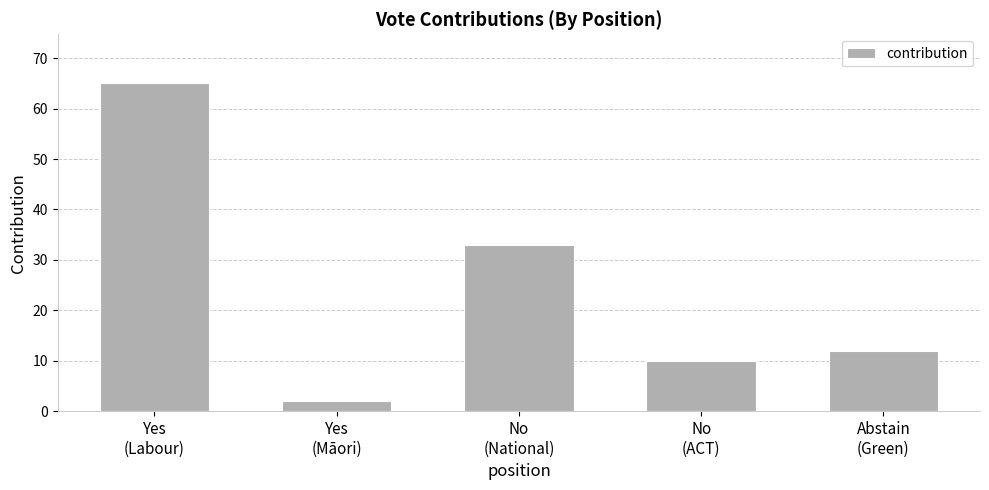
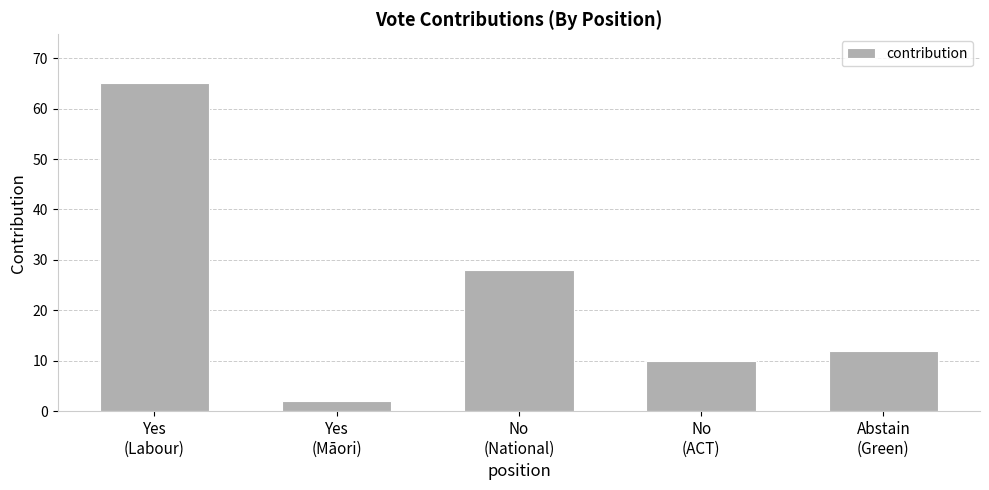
  {
    "Yes (Labour)": 65,
    "Yes (Māori)": 2,
-   "No (National)": 33,
+   "No (National)": 28,
    "No (ACT)": 10,
    "Abstain (Green)": 12
  }
